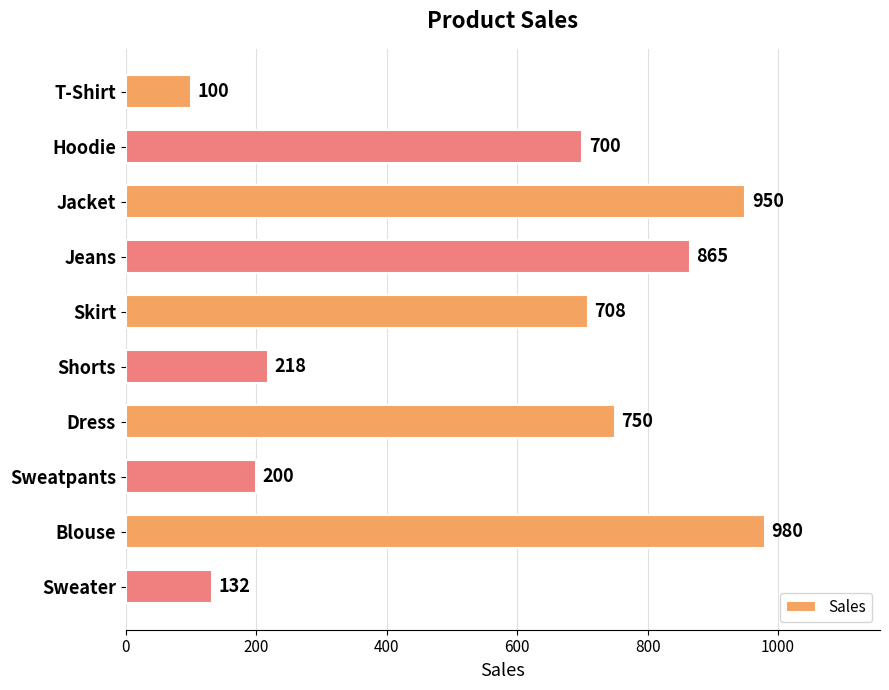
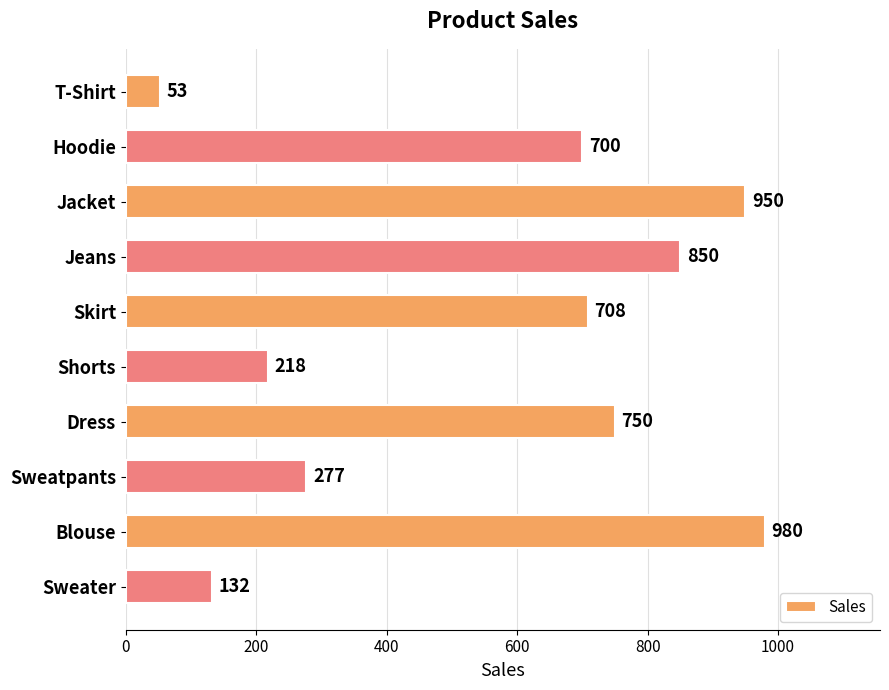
  {
-   "T-Shirt": 100,
+   "T-Shirt": 53,
    "Hoodie": 700,
    "Jacket": 950,
-   "Jeans": 865,
+   "Jeans": 850,
    "Skirt": 708,
    "Shorts": 218,
    "Dress": 750,
-   "Sweatpants": 200,
+   "Sweatpants": 277,
    "Blouse": 980,
    "Sweater": 132
  }
